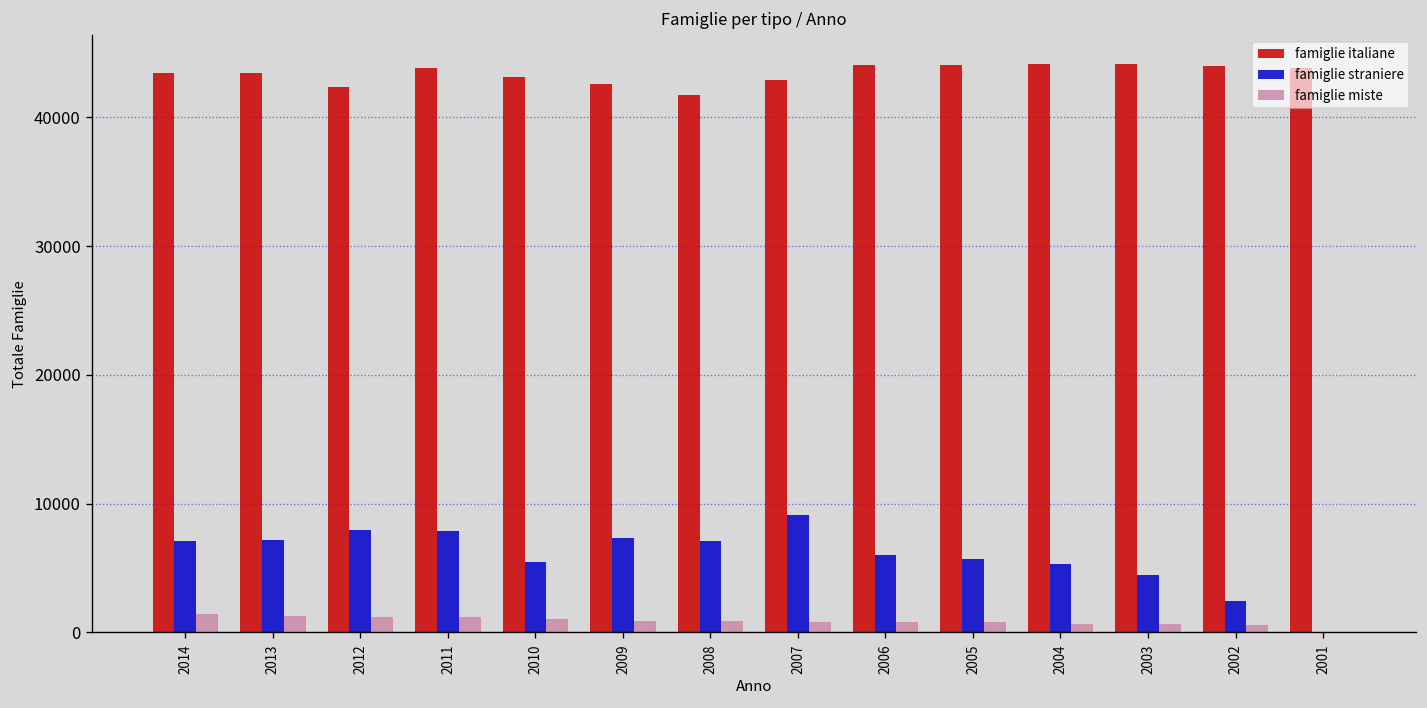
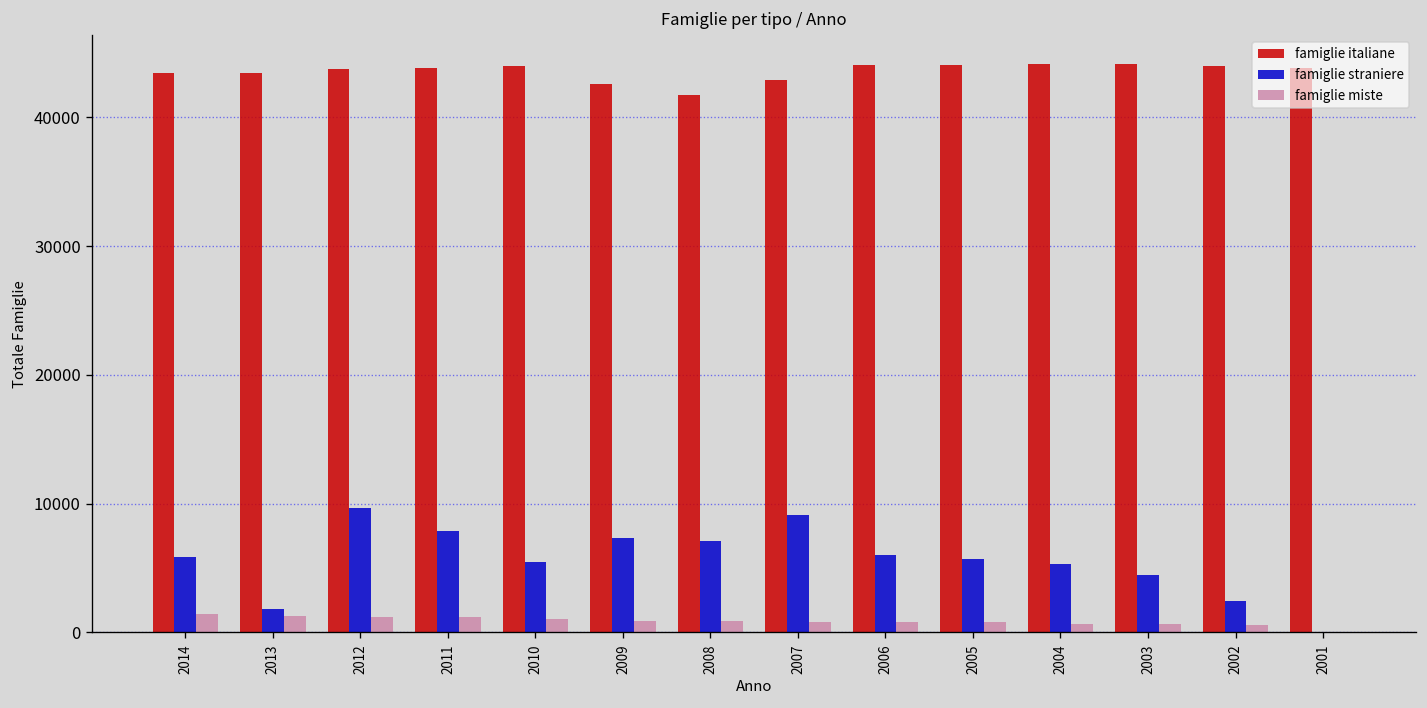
  {
    "famiglie italiane": {
      "2014": 43500,
      "2013": 43500,
-     "2012": 42400,
+     "2012": 43800,
      "2011": 43800,
-     "2010": 43200,
+     "2010": 44000,
      "2009": 42600,
      "2008": 41700,
      "2007": 42900,
      "2006": 44100,
      "2005": 44100,
      "2004": 44100,
      "2003": 44200,
      "2002": 44000
    },
    "famiglie straniere": {
-     "2014": 7100,
-     "2013": 7200,
-     "2012": 7900,
+     "2014": 5800,
+     "2013": 1800,
+     "2012": 9700,
      "2011": 7900,
      "2010": 5500,
      "2009": 7400,
      "2008": 7100,
      "2007": 9100,
      "2006": 6000,
      "2005": 5700,
      "2004": 5300,
      "2003": 4400,
      "2002": 2400,
      "2001": 0
    },
    "famiglie miste": {
      "2014": 1400,
      "2013": 1300,
      "2012": 1200,
      "2011": 1200,
      "2010": 1100,
      "2009": 900,
      "2008": 900,
      "2007": 800,
      "2006": 800,
      "2005": 800,
      "2004": 700,
      "2003": 600,
      "2002": 600,
      "2001": 0
    }
  }
